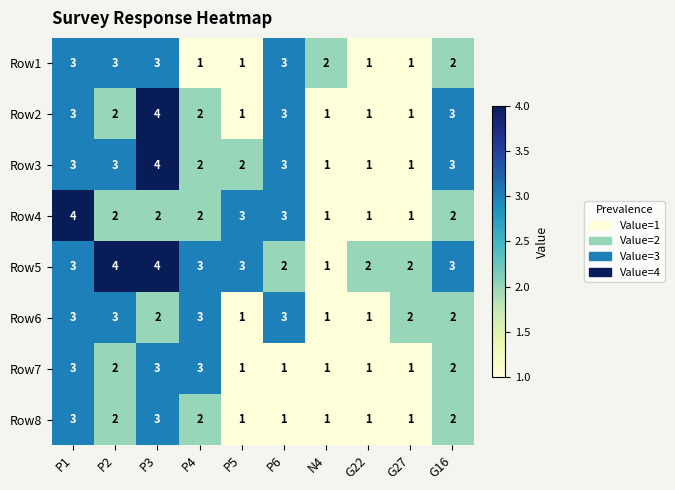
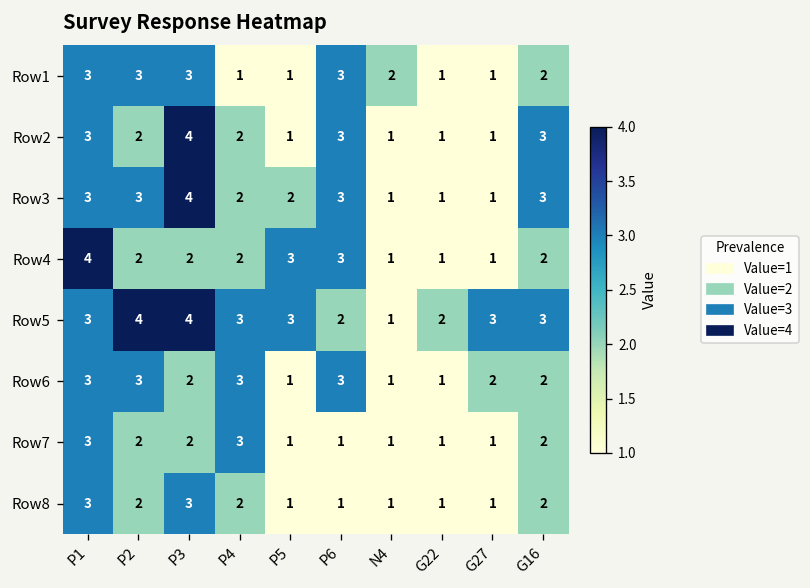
  {
    "Row1": {
      "P1": 3,
      "P2": 3,
      "P3": 3,
      "P4": 1,
      "P5": 1,
      "P6": 3,
      "N4": 2,
      "G22": 1,
      "G27": 1,
      "G16": 2
    },
    "Row2": {
      "P1": 3,
      "P2": 2,
      "P3": 4,
      "P4": 2,
      "P5": 1,
      "P6": 3,
      "N4": 1,
      "G22": 1,
      "G27": 1,
      "G16": 3
    },
    "Row3": {
      "P1": 3,
      "P2": 3,
      "P3": 4,
      "P4": 2,
      "P5": 2,
      "P6": 3,
      "N4": 1,
      "G22": 1,
      "G27": 1,
      "G16": 3
    },
    "Row4": {
      "P1": 4,
      "P2": 2,
      "P3": 2,
      "P4": 2,
      "P5": 3,
      "P6": 3,
      "N4": 1,
      "G22": 1,
      "G27": 1,
      "G16": 2
    },
    "Row5": {
      "P1": 3,
      "P2": 4,
      "P3": 4,
      "P4": 3,
      "P5": 3,
      "P6": 2,
      "N4": 1,
      "G22": 2,
-     "G27": 2,
+     "G27": 3,
      "G16": 3
    },
    "Row6": {
      "P1": 3,
      "P2": 3,
      "P3": 2,
      "P4": 3,
      "P5": 1,
      "P6": 3,
      "N4": 1,
      "G22": 1,
      "G27": 2,
      "G16": 2
    },
    "Row7": {
      "P1": 3,
      "P2": 2,
-     "P3": 3,
+     "P3": 2,
      "P4": 3,
      "P5": 1,
      "P6": 1,
      "N4": 1,
      "G22": 1,
      "G27": 1,
      "G16": 2
    },
    "Row8": {
      "P1": 3,
      "P2": 2,
      "P3": 3,
      "P4": 2,
      "P5": 1,
      "P6": 1,
      "N4": 1,
      "G22": 1,
      "G27": 1,
      "G16": 2
    }
  }
